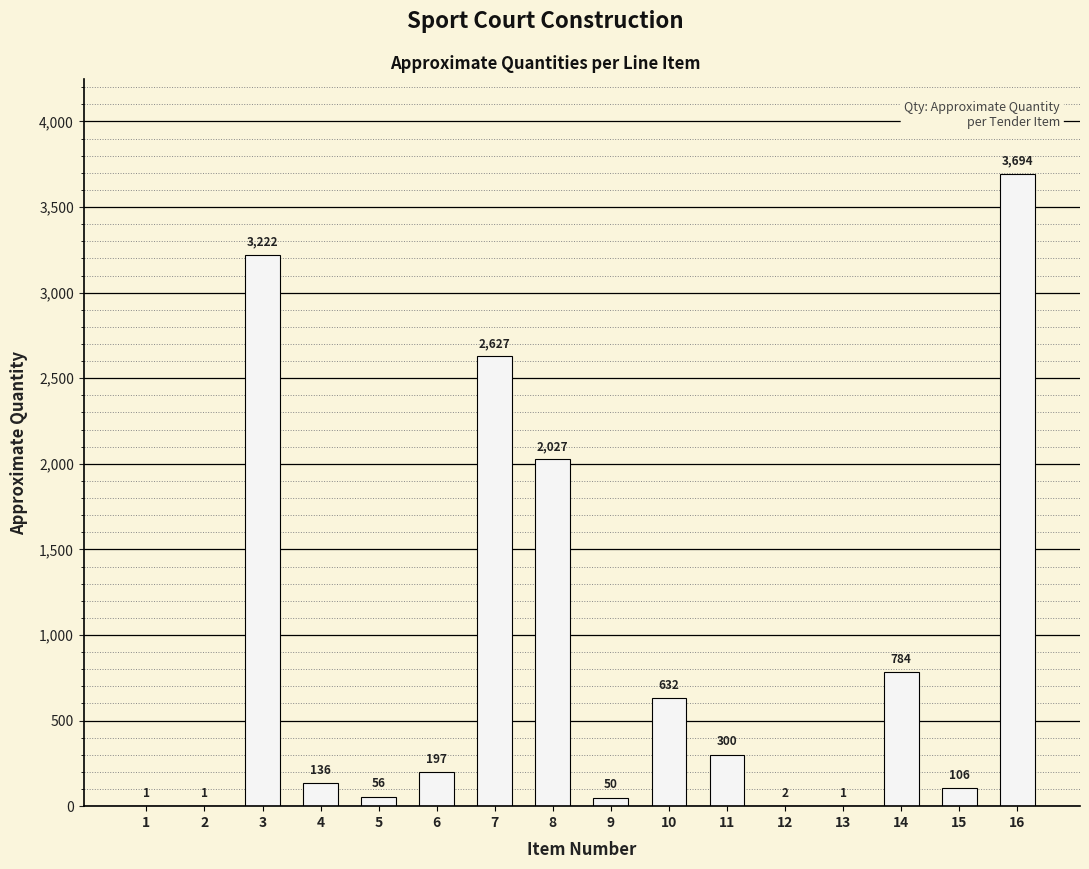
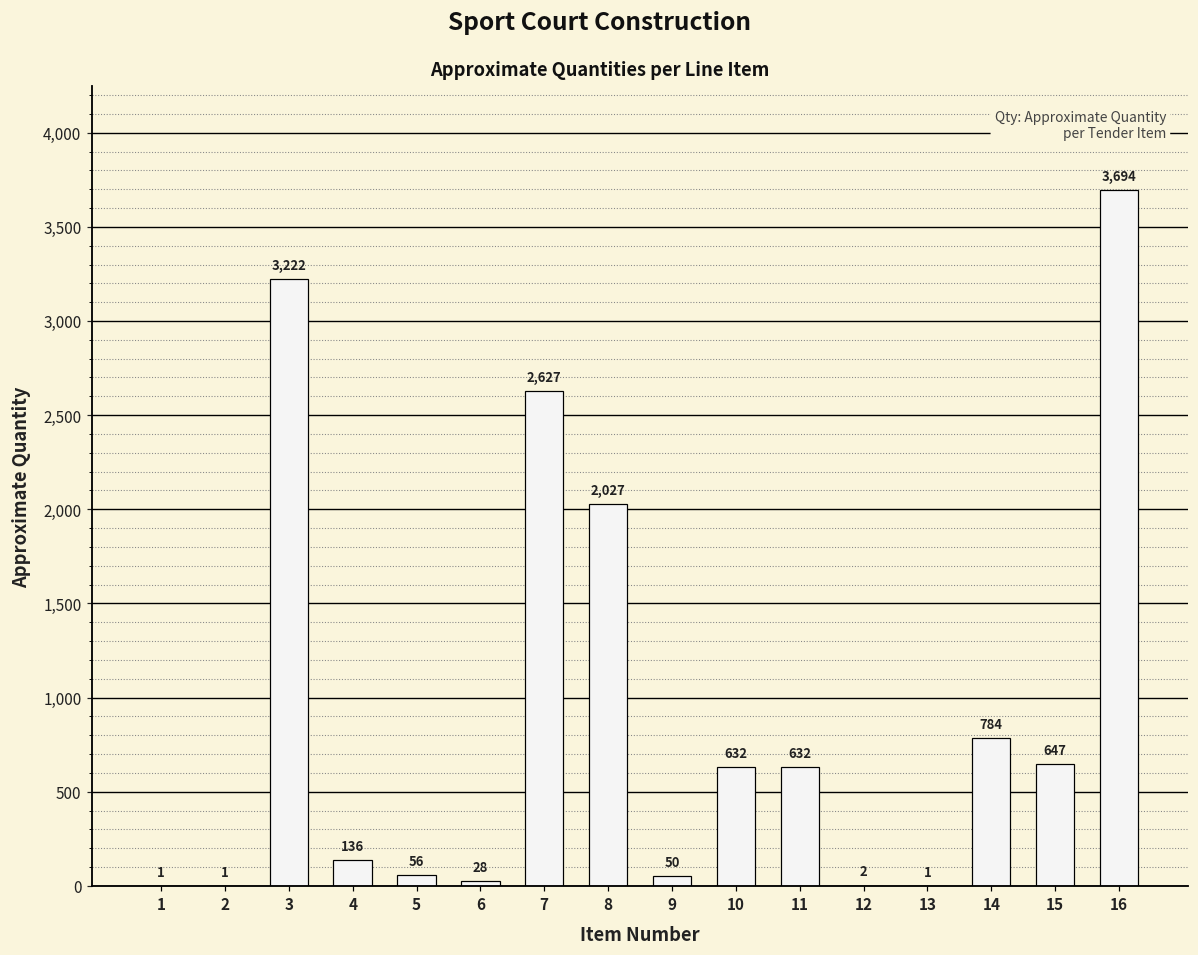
  {
    "1": "1",
    "2": "1",
    "3": "3,222",
    "4": "136",
    "5": "56",
-   "6": "197",
+   "6": "28",
    "7": "2,627",
    "8": "2,027",
    "9": "50",
    "10": "632",
-   "11": "300",
+   "11": "632",
    "12": "2",
    "13": "1",
    "14": "784",
-   "15": "106",
+   "15": "647",
    "16": "3,694"
  }
